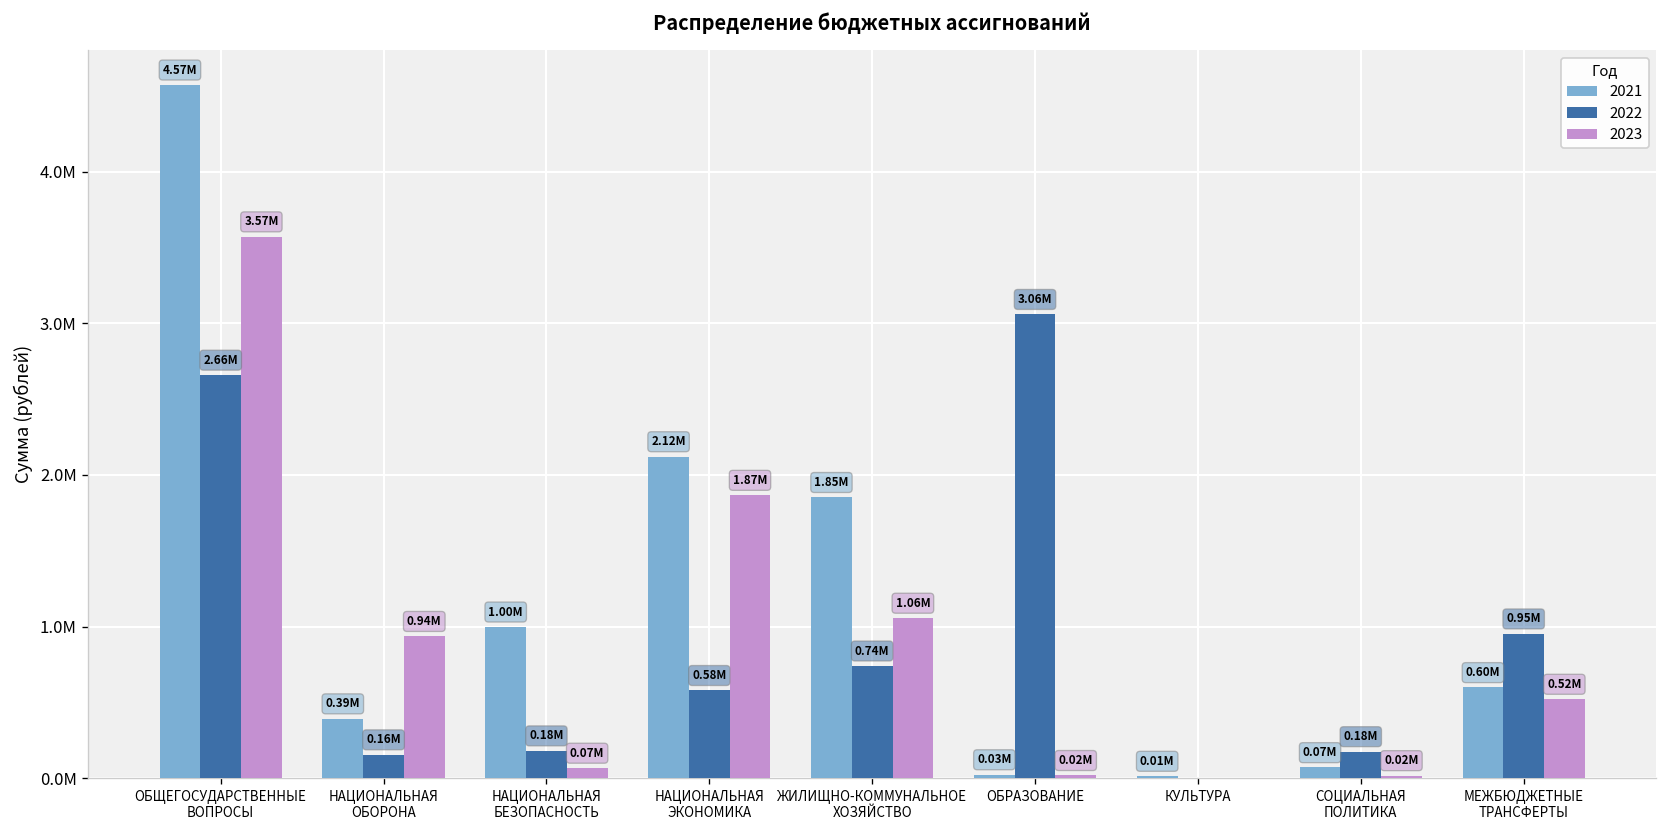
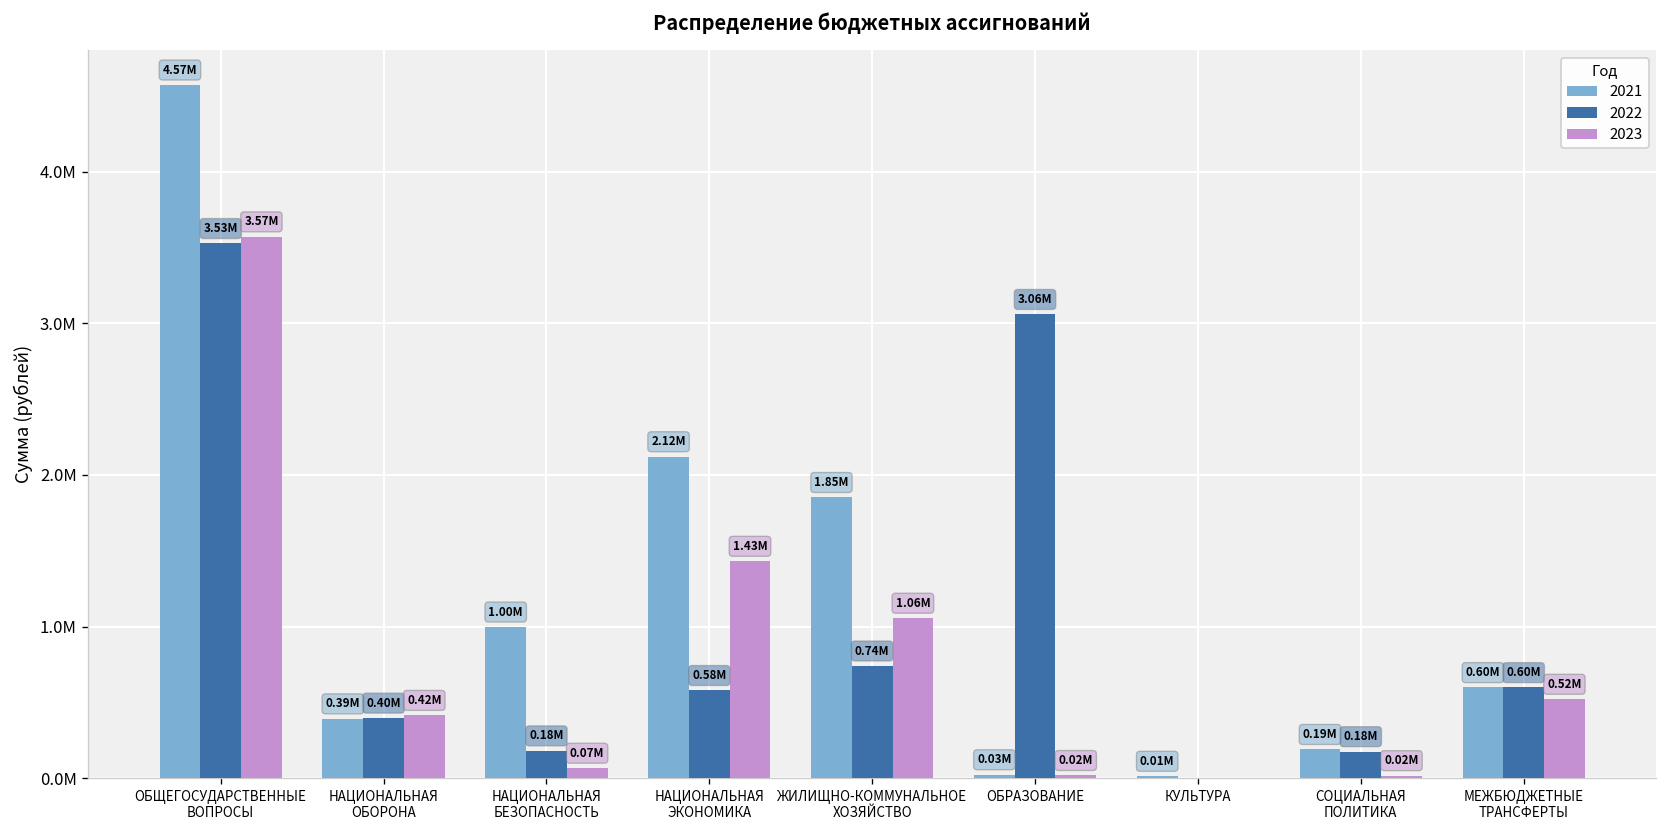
  {
    "2021": {
-     "СОЦИАЛЬНАЯ ПОЛИТИКА": "0.07M"
+     "СОЦИАЛЬНАЯ ПОЛИТИКА": "0.19M"
    },
    "2022": {
-     "ОБЩЕГОСУДАРСТВЕННЫЕ ВОПРОСЫ": "2.66M",
-     "НАЦИОНАЛЬНАЯ ОБОРОНА": "0.16M",
-     "МЕЖБЮДЖЕТНЫЕ ТРАНСФЕРТЫ": "0.95M"
+     "ОБЩЕГОСУДАРСТВЕННЫЕ ВОПРОСЫ": "3.53M",
+     "НАЦИОНАЛЬНАЯ ОБОРОНА": "0.40M",
+     "МЕЖБЮДЖЕТНЫЕ ТРАНСФЕРТЫ": "0.60M"
    },
    "2023": {
-     "НАЦИОНАЛЬНАЯ ОБОРОНА": "0.94M",
-     "НАЦИОНАЛЬНАЯ ЭКОНОМИКА": "1.87M"
+     "НАЦИОНАЛЬНАЯ ОБОРОНА": "0.42M",
+     "НАЦИОНАЛЬНАЯ ЭКОНОМИКА": "1.43M"
    }
  }
